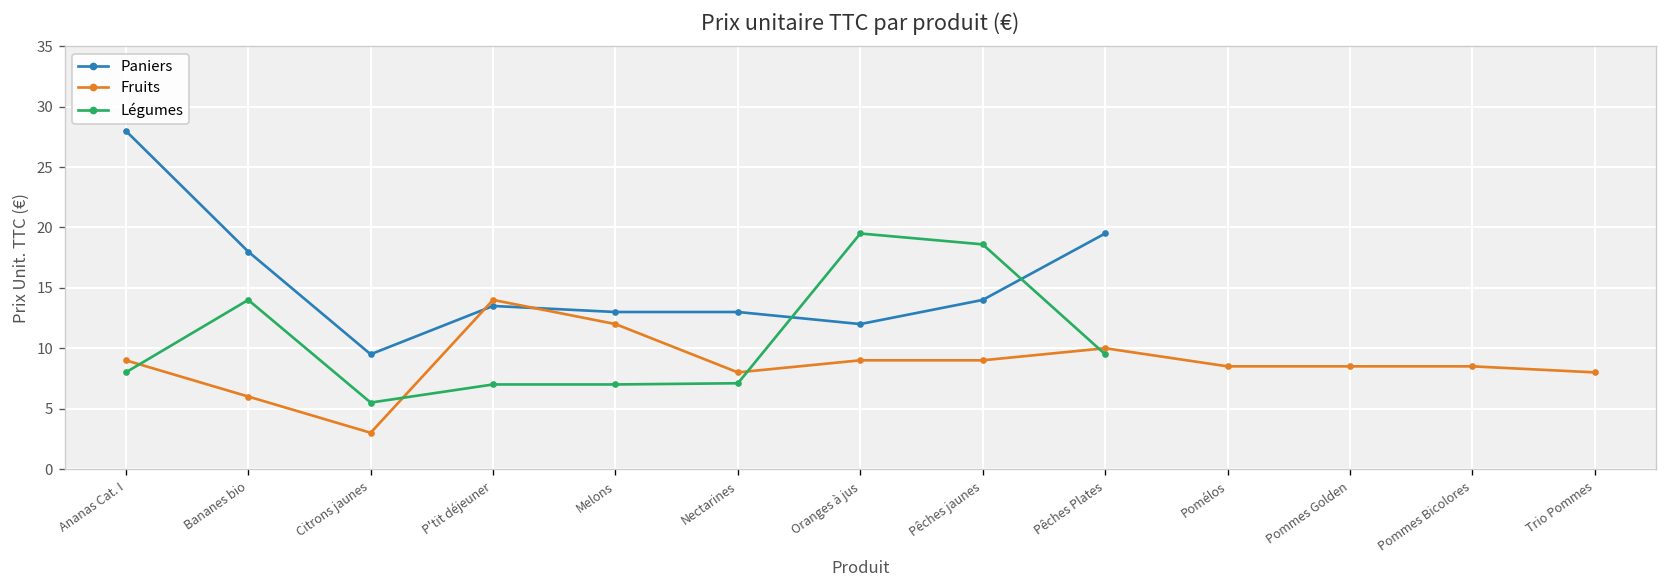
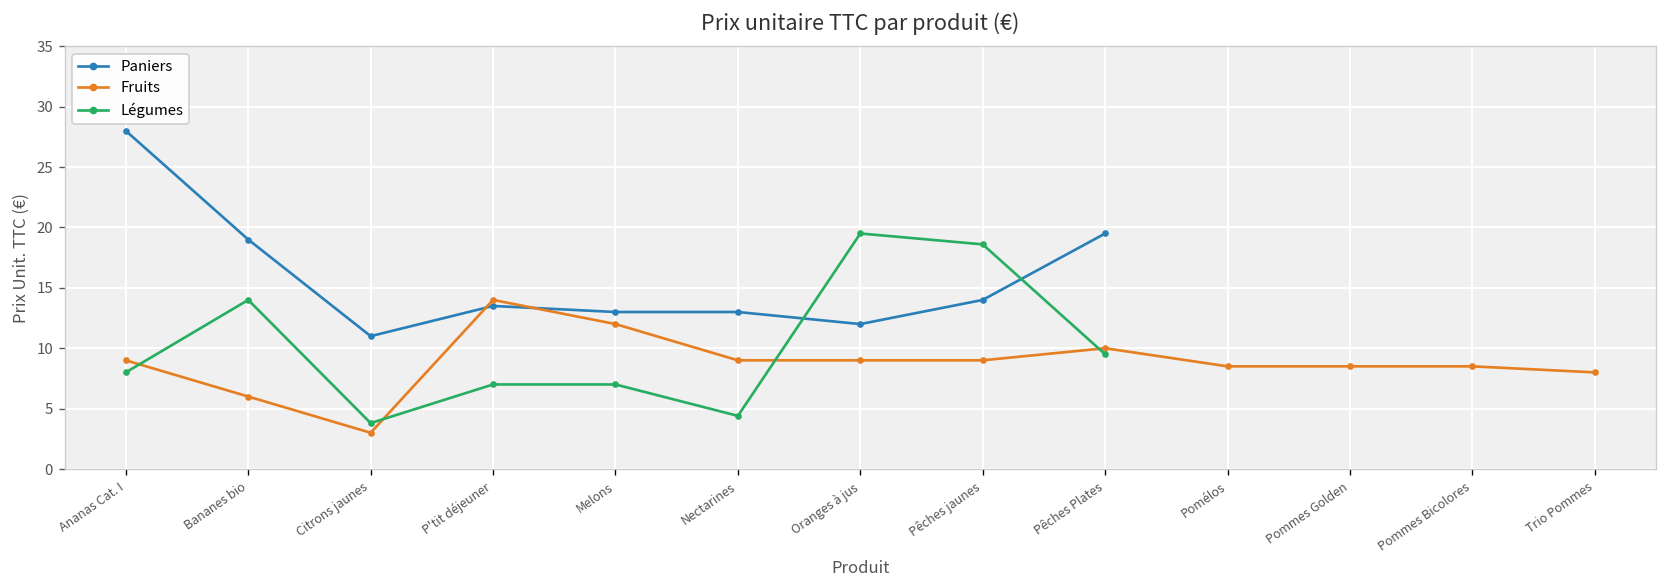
  {
    "Paniers": {
      "Ananas Cat. I": 28.0,
-     "Bananes bio": 18,
-     "Citrons jaunes": 9.5,
+     "Bananes bio": 19,
+     "Citrons jaunes": 11.0,
      "P'tit déjeuner": 13.5,
      "Melons": 13.0,
      "Nectarines": 13.0,
      "Oranges à jus": 12.0,
      "Pêches jaunes": 14.0,
      "Pêches Plates": 19.5
    },
    "Fruits": {
      "Ananas Cat. I": 9,
      "Bananes bio": 6,
      "Citrons jaunes": 3,
      "P'tit déjeuner": 14,
      "Melons": 12,
-     "Nectarines": 8,
+     "Nectarines": 9,
      "Oranges à jus": 9,
      "Pêches jaunes": 9,
      "Pêches Plates": 10,
      "Pomélos": 8.5,
      "Pommes Golden": 8.5,
      "Pommes Bicolores": 8.5,
      "Trio Pommes": 8
    },
    "Légumes": {
      "Ananas Cat. I": 8.0,
      "Bananes bio": 14.0,
-     "Citrons jaunes": 5.5,
+     "Citrons jaunes": 3.8,
      "P'tit déjeuner": 7.0,
      "Melons": 7.0,
-     "Nectarines": 7.1,
+     "Nectarines": 4.4,
      "Oranges à jus": 19.5,
      "Pêches jaunes": 18.6,
      "Pêches Plates": 9.5
    }
  }
